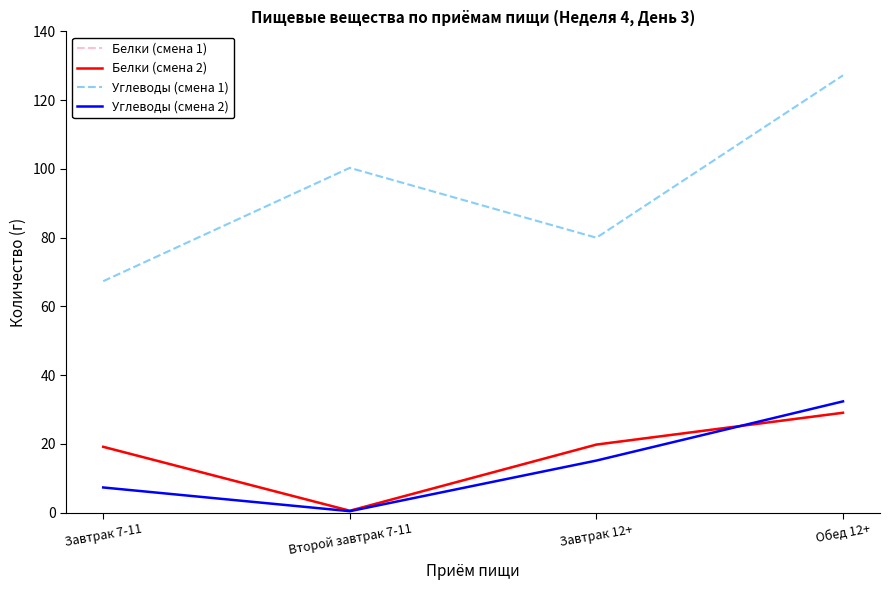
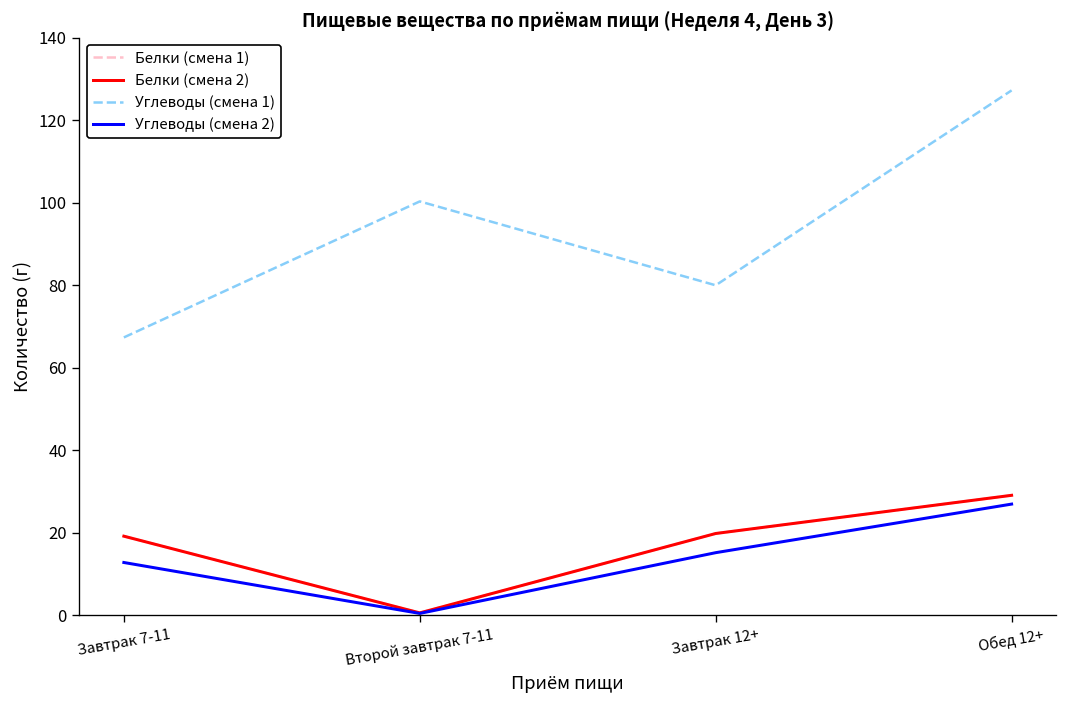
  {
    "Белки (смена 2)": {
      "Завтрак 7-11": 19,
      "Завтрак 12+": 20,
      "Обед 12+": 29
    },
    "Углеводы (смена 1)": {
      "Завтрак 7-11": 67,
      "Второй завтрак 7-11": 100,
      "Завтрак 12+": 80,
      "Обед 12+": 127
    },
    "Углеводы (смена 2)": {
-     "Завтрак 7-11": 7,
+     "Завтрак 7-11": 13,
      "Завтрак 12+": 15,
-     "Обед 12+": 32
+     "Обед 12+": 27
    }
  }
